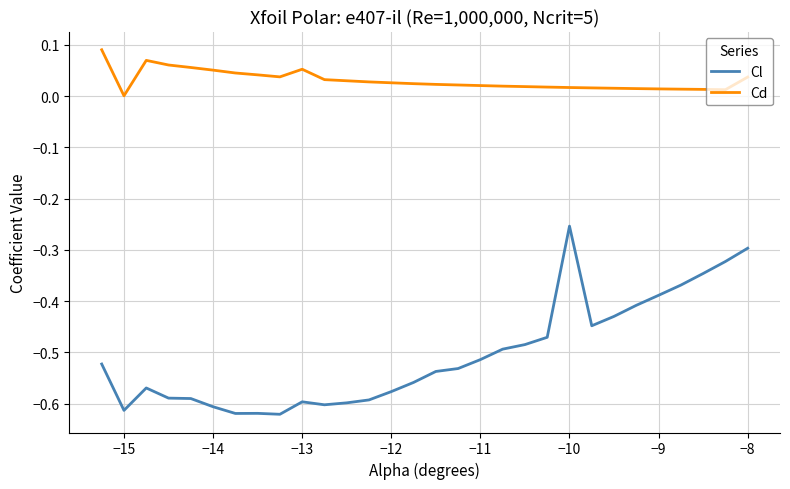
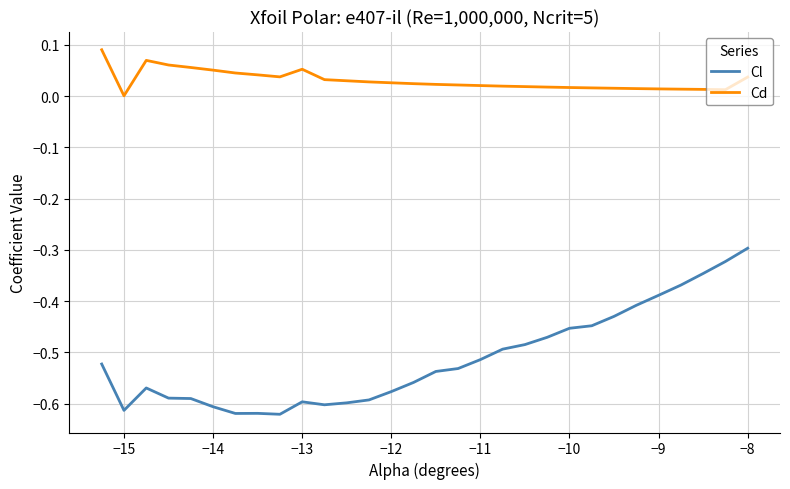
  {
    "Cl": {
      "−15": -0.61,
      "−14": -0.61,
      "−13": -0.60,
      "−12": -0.58,
      "−11": -0.51,
-     "−10": -0.25,
+     "−10": -0.45,
      "−9": -0.39,
      "−8": -0.30
    },
    "Cd": {
      "−15": 0.00,
      "−14": 0.05,
      "−13": 0.05,
      "−12": 0.03,
      "−11": 0.02,
      "−10": 0.02,
      "−9": 0.01
    }
  }
